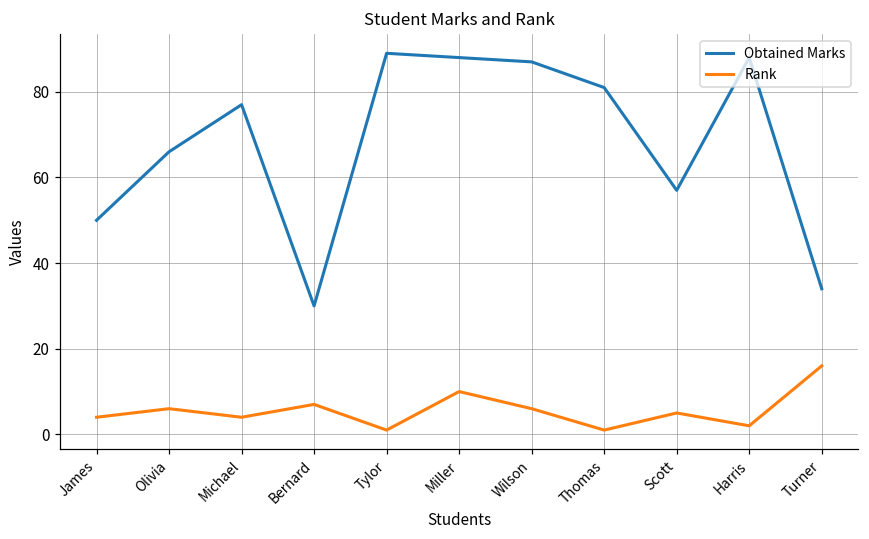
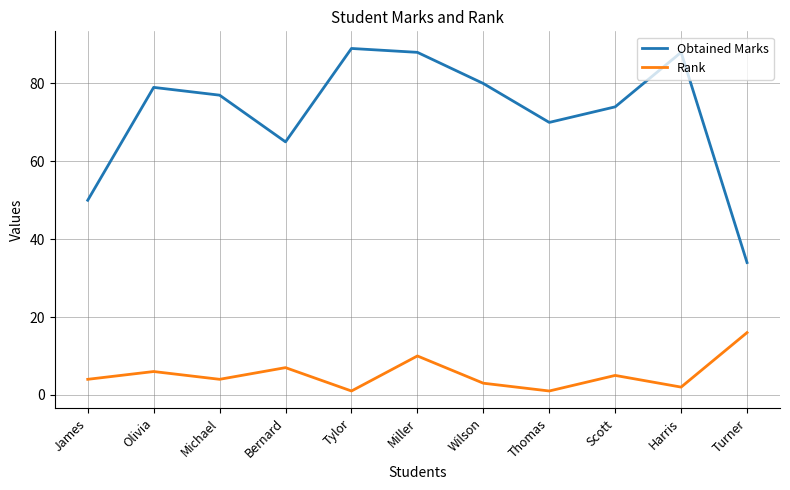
  {
    "Obtained Marks": {
      "James": 50,
-     "Olivia": 66,
+     "Olivia": 79,
      "Michael": 77,
-     "Bernard": 30,
+     "Bernard": 65,
      "Tylor": 89,
      "Miller": 88,
-     "Wilson": 87,
-     "Thomas": 81,
-     "Scott": 57,
+     "Wilson": 80,
+     "Thomas": 70,
+     "Scott": 74,
      "Turner": 34
    },
    "Rank": {
      "James": 4,
      "Olivia": 6,
      "Michael": 4,
      "Bernard": 7,
      "Tylor": 1,
      "Miller": 10,
-     "Wilson": 6,
+     "Wilson": 3,
      "Thomas": 1,
      "Scott": 5,
      "Harris": 2,
      "Turner": 16
    }
  }
